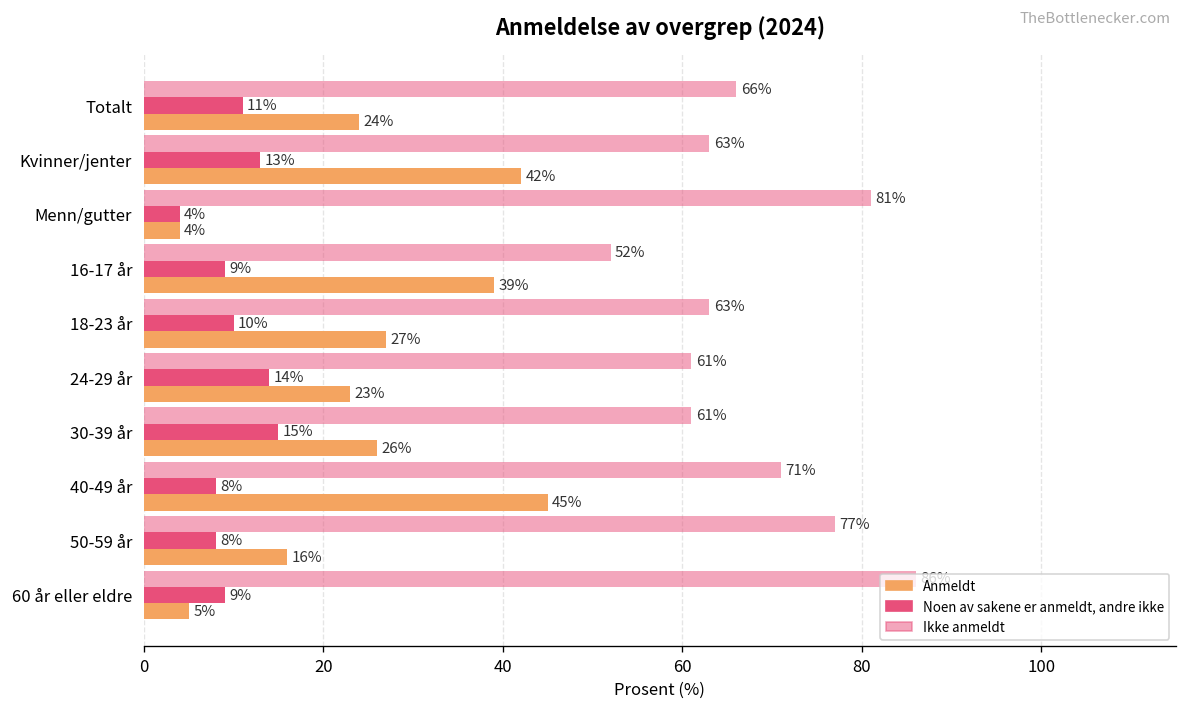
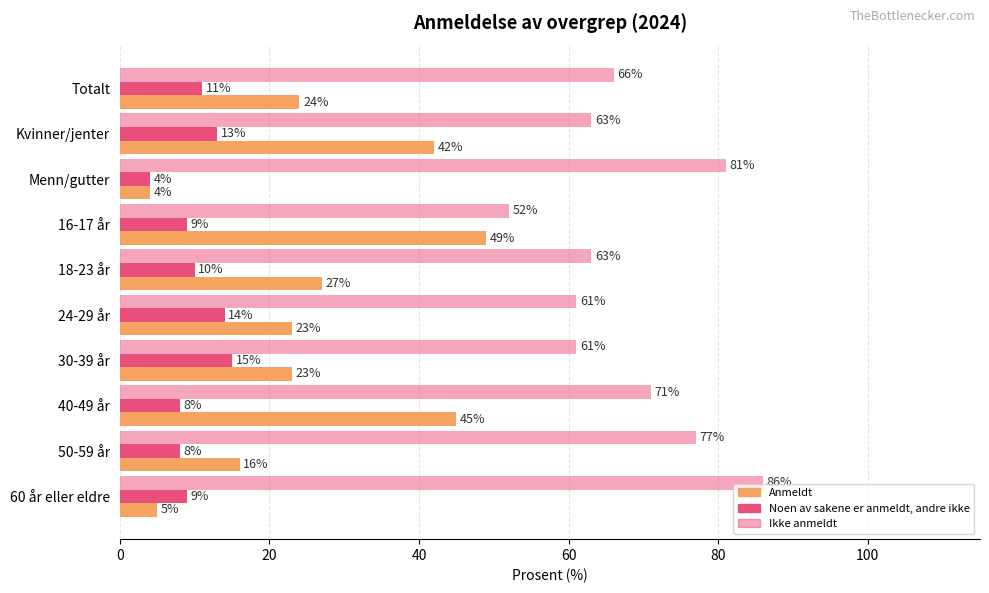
  {
    "Anmeldt": {
      "Totalt": "24%",
      "Kvinner/jenter": "42%",
      "Menn/gutter": "4%",
-     "16-17 år": "39%",
+     "16-17 år": "49%",
      "18-23 år": "27%",
      "24-29 år": "23%",
-     "30-39 år": "26%",
+     "30-39 år": "23%",
      "40-49 år": "45%",
      "50-59 år": "16%",
      "60 år eller eldre": "5%"
    }
  }
